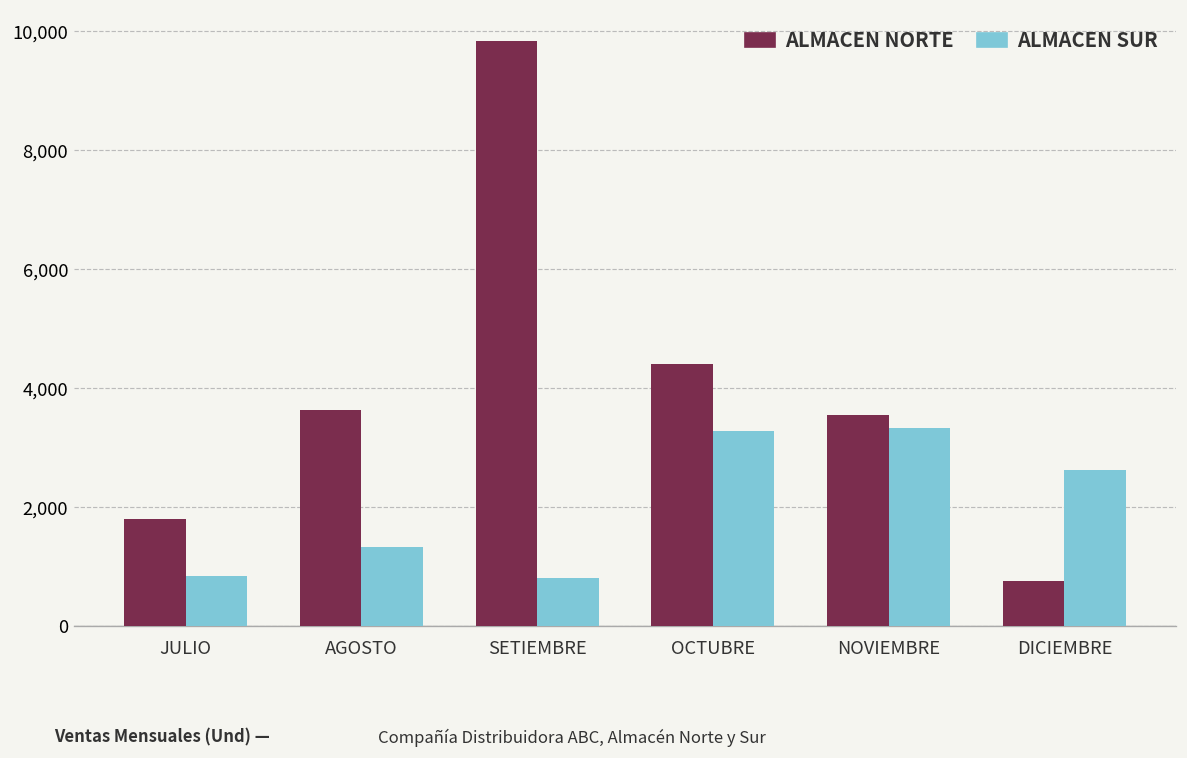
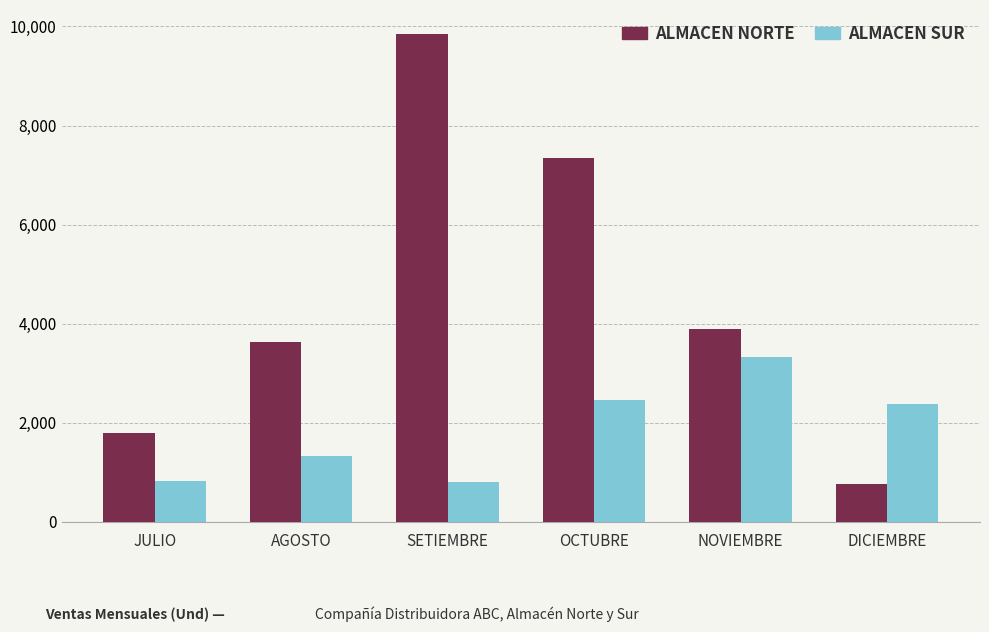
  {
    "ALMACEN NORTE": {
      "JULIO": "1,800",
      "AGOSTO": "3,600",
      "SETIEMBRE": "9,800",
-     "OCTUBRE": "4,400",
-     "NOVIEMBRE": "3,600",
+     "OCTUBRE": "7,300",
+     "NOVIEMBRE": "3,900",
      "DICIEMBRE": "800"
    },
    "ALMACEN SUR": {
      "JULIO": "800",
      "AGOSTO": "1,300",
      "SETIEMBRE": "800",
-     "OCTUBRE": "3,300",
+     "OCTUBRE": "2,500",
      "NOVIEMBRE": "3,300",
-     "DICIEMBRE": "2,600"
+     "DICIEMBRE": "2,400"
    }
  }
